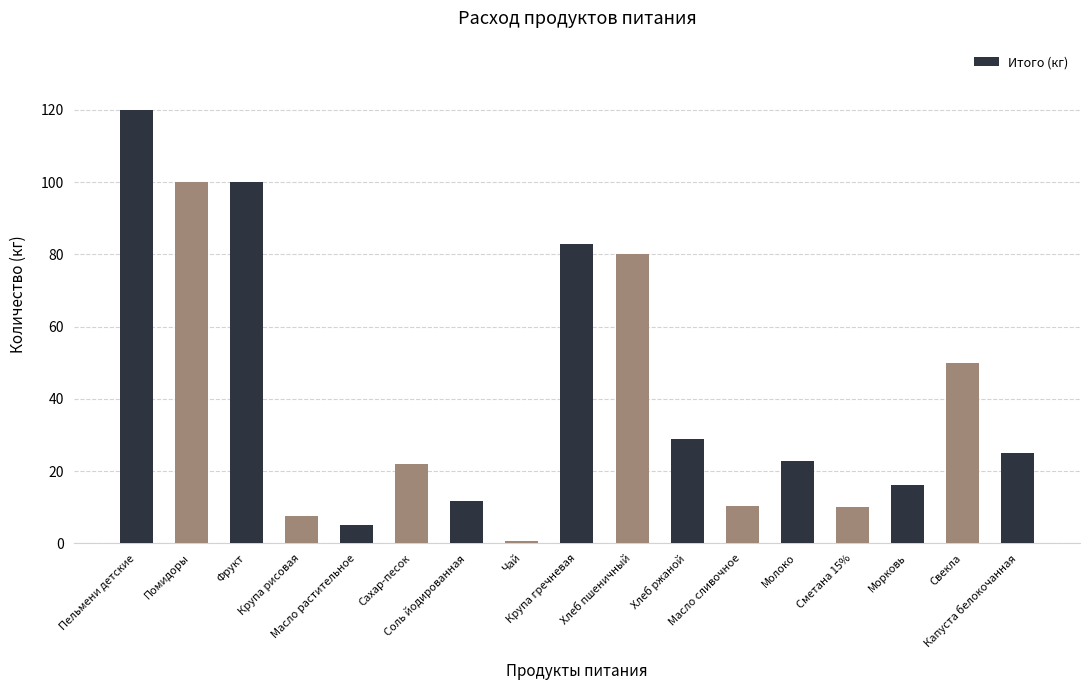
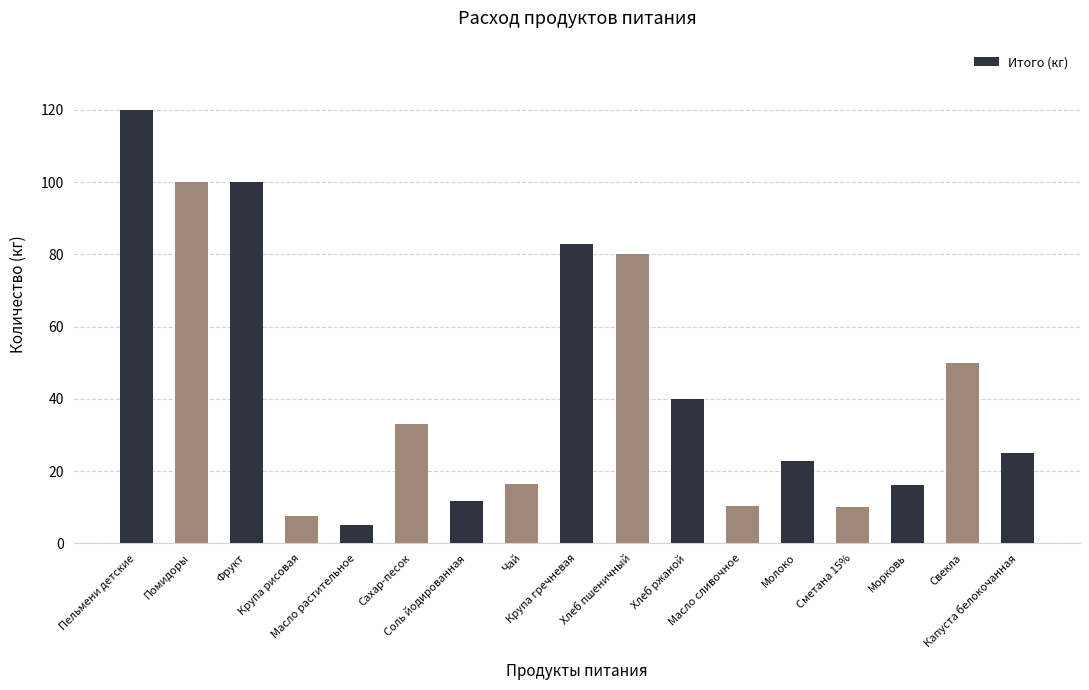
  {
    "Пельмени детские": 120,
    "Помидоры": 100,
    "Фрукт": 100,
    "Крупа рисовая": 8,
    "Масло растительное": 5,
-   "Сахар-песок": 22,
+   "Сахар-песок": 33,
    "Соль йодированная": 12,
-   "Чай": 1,
+   "Чай": 16,
    "Крупа гречневая": 83,
    "Хлеб пшеничный": 80,
-   "Хлеб ржаной": 29,
+   "Хлеб ржаной": 40,
    "Масло сливочное": 10,
    "Молоко": 23,
    "Сметана 15%": 10,
    "Морковь": 16,
    "Свекла": 50,
    "Капуста белокочанная": 25
  }
